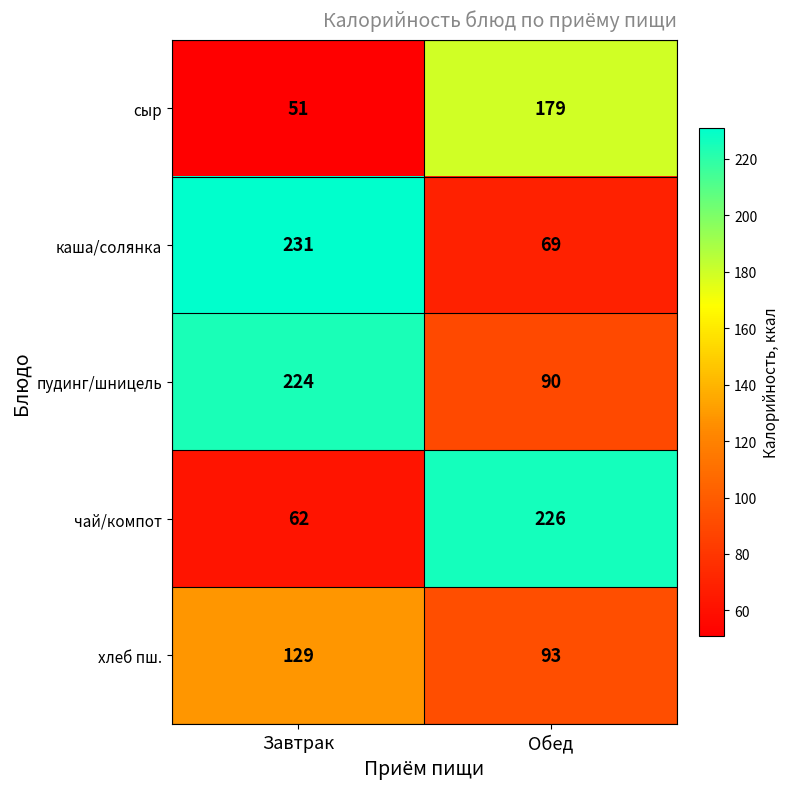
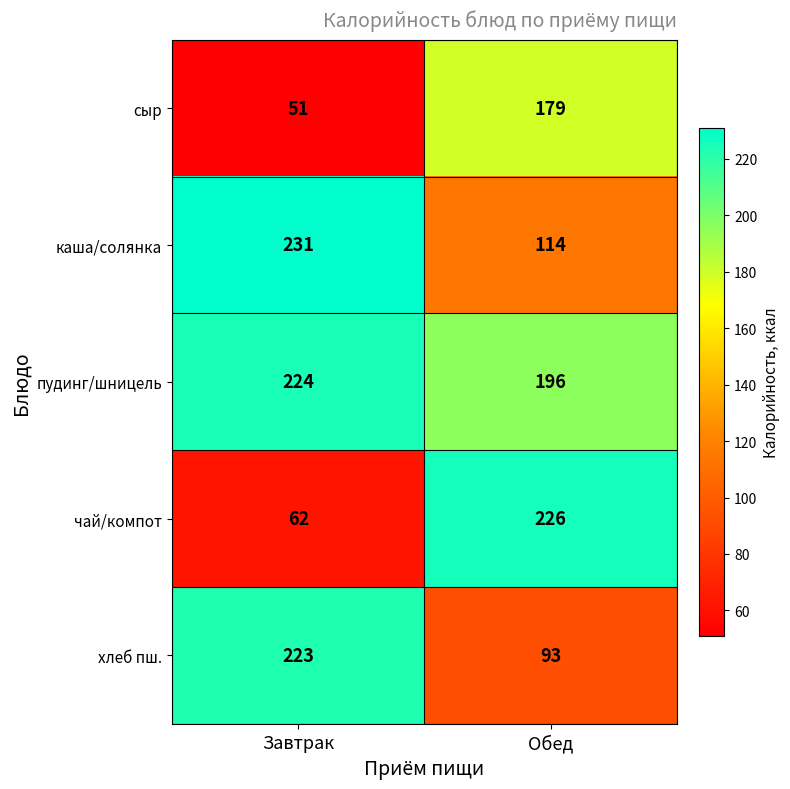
  {
    "сыр": {
      "Завтрак": 51,
      "Обед": 179
    },
    "каша/солянка": {
      "Завтрак": 231,
-     "Обед": 69
+     "Обед": 114
    },
    "пудинг/шницель": {
      "Завтрак": 224,
-     "Обед": 90
+     "Обед": 196
    },
    "чай/компот": {
      "Завтрак": 62,
      "Обед": 226
    },
    "хлеб пш.": {
-     "Завтрак": 129,
+     "Завтрак": 223,
      "Обед": 93
    }
  }
